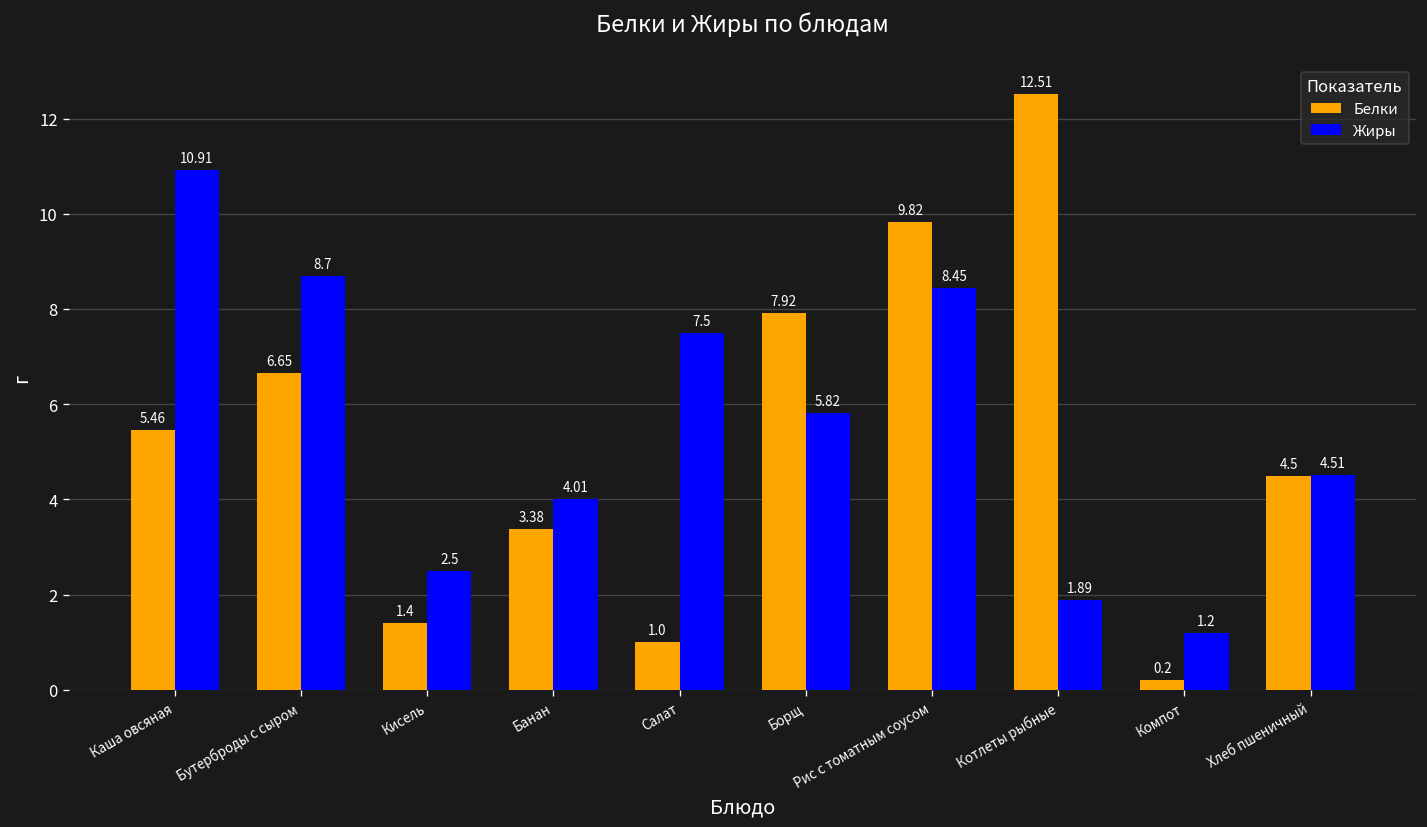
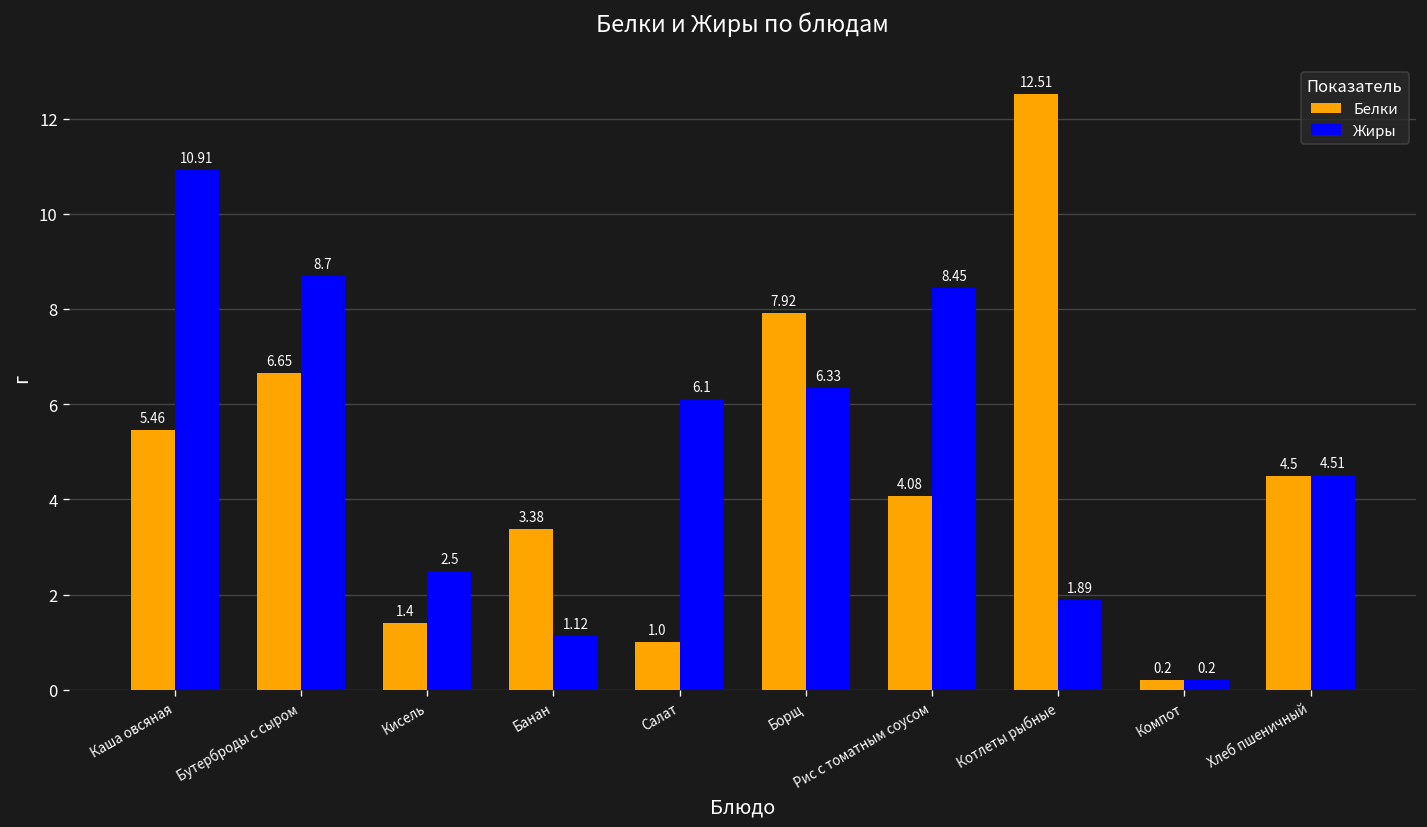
  {
    "Белки": {
      "Каша овсяная": 5.46,
      "Бутерброды с сыром": 6.65,
      "Кисель": 1.4,
      "Банан": 3.38,
      "Салат": 1.0,
      "Борщ": 7.92,
-     "Рис с томатным соусом": 9.82,
+     "Рис с томатным соусом": 4.08,
      "Котлеты рыбные": 12.51,
      "Компот": 0.2,
      "Хлеб пшеничный": 4.5
    },
    "Жиры": {
      "Каша овсяная": 10.91,
      "Бутерброды с сыром": 8.7,
      "Кисель": 2.5,
-     "Банан": 4.01,
-     "Салат": 7.5,
-     "Борщ": 5.82,
+     "Банан": 1.12,
+     "Салат": 6.1,
+     "Борщ": 6.33,
      "Рис с томатным соусом": 8.45,
      "Котлеты рыбные": 1.89,
-     "Компот": 1.2,
+     "Компот": 0.2,
      "Хлеб пшеничный": 4.51
    }
  }
